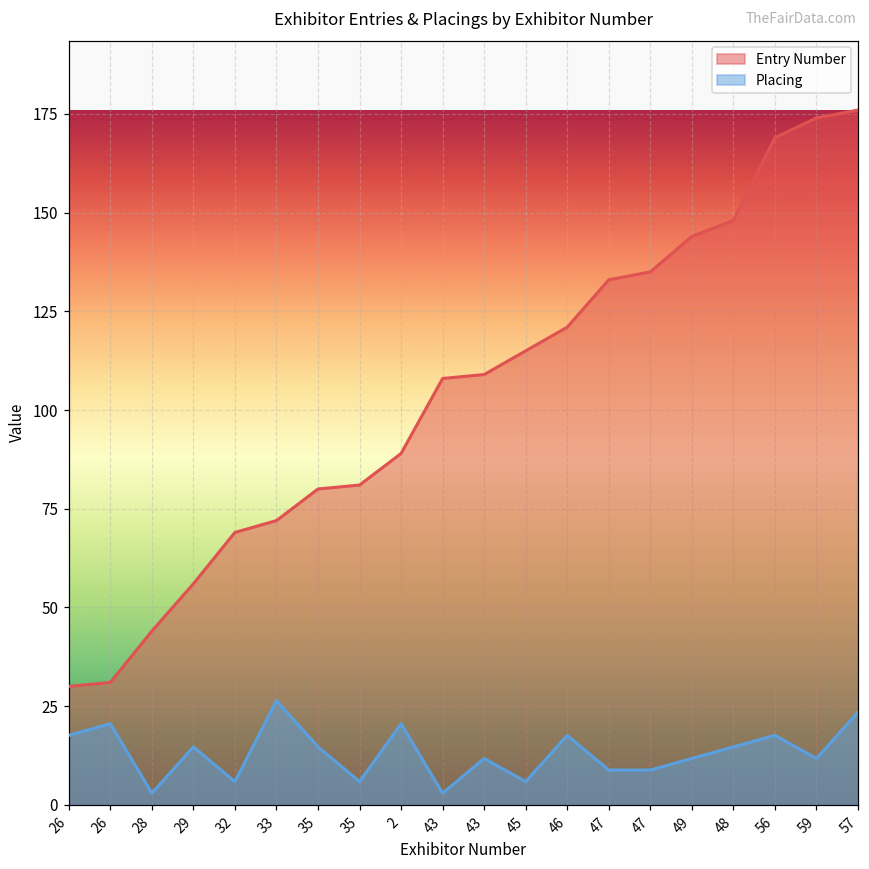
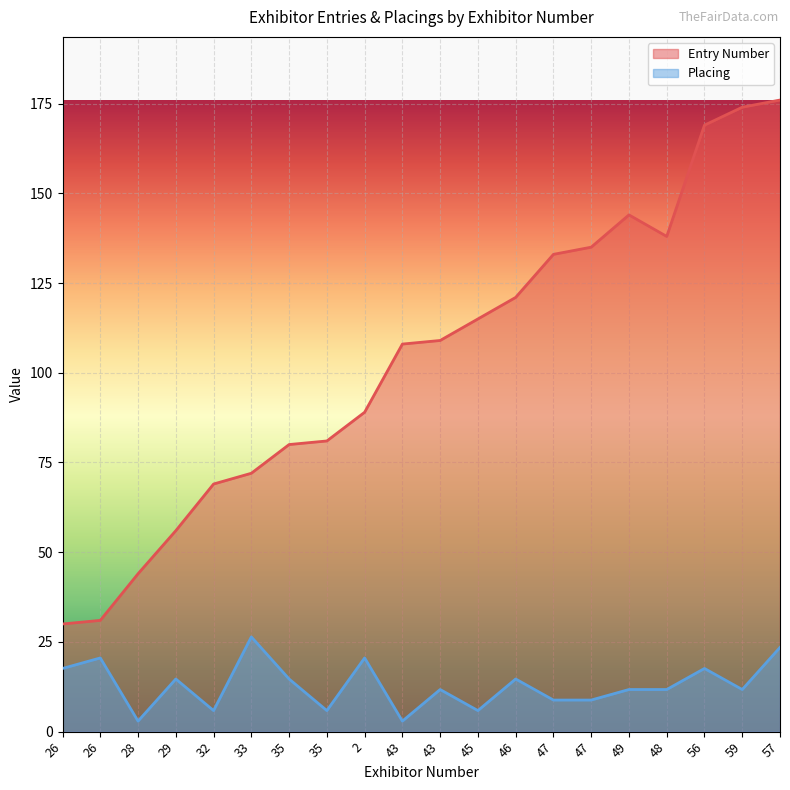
  {
    "Entry Number": {
      "28": 44,
      "29": 56,
      "32": 69,
      "33": 72,
      "2": 89,
      "45": 115,
      "46": 121,
      "49": 144,
-     "48": 148,
+     "48": 138,
      "56": 169,
      "59": 174,
      "57": 176
    },
    "Placing": {
      "28": 3,
      "29": 15,
      "32": 6,
      "33": 26,
      "2": 21,
      "45": 6,
-     "46": 18,
+     "46": 15,
      "49": 12,
-     "48": 15,
+     "48": 12,
      "56": 18,
      "59": 12,
      "57": 23
    }
  }
